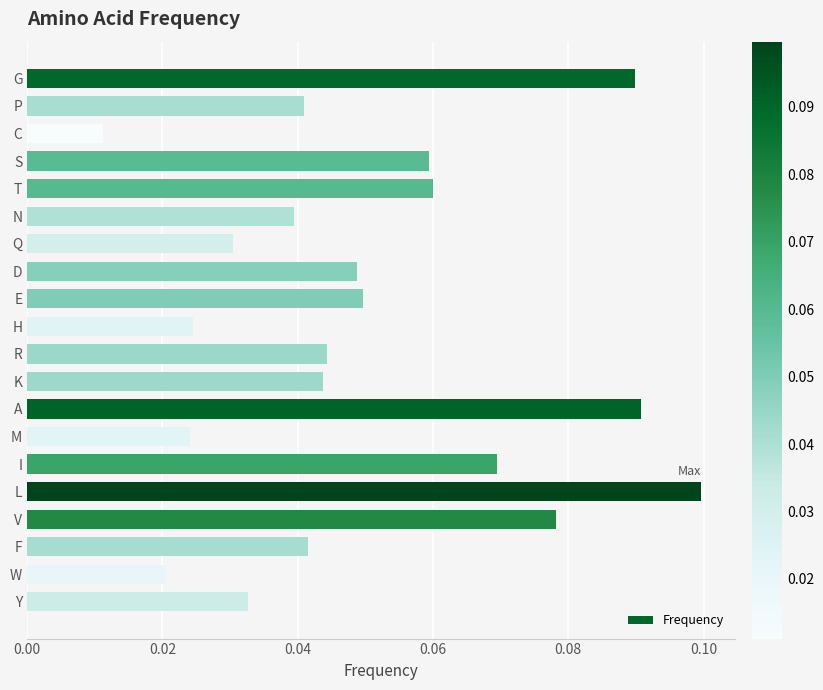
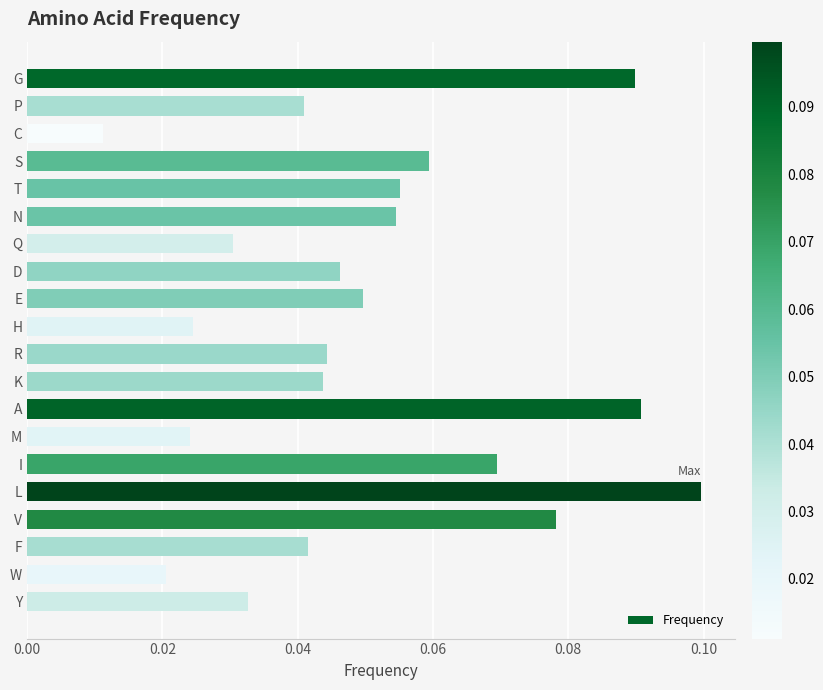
  {
    "G": 0.090,
    "P": 0.041,
    "C": 0.011,
    "S": 0.059,
-   "T": 0.060,
-   "N": 0.039,
+   "T": 0.055,
+   "N": 0.054,
    "Q": 0.031,
-   "D": 0.049,
+   "D": 0.046,
    "E": 0.050,
    "H": 0.025,
    "R": 0.044,
    "K": 0.044,
    "A": 0.091,
    "M": 0.024,
    "I": 0.069,
    "L": 0.100,
    "V": 0.078,
    "F": 0.041,
    "W": 0.021,
    "Y": 0.033
  }
